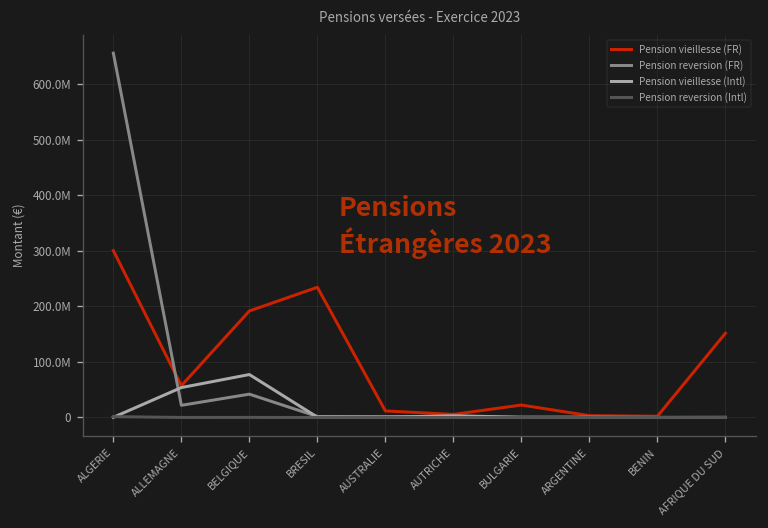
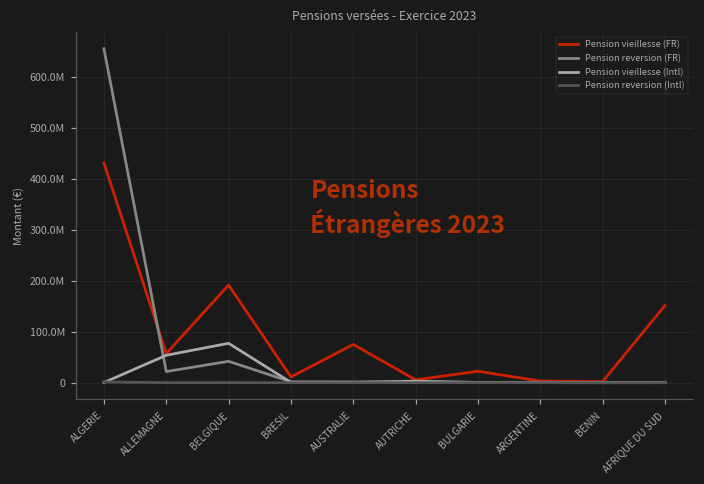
  {
    "Pension vieillesse (FR)": {
-     "ALGERIE": 300000000,
+     "ALGERIE": 430000000,
      "BELGIQUE": 190000000,
-     "BRESIL": 230000000,
-     "AUSTRALIE": 10000000,
+     "BRESIL": 10000000,
+     "AUSTRALIE": 80000000,
      "BULGARIE": 20000000,
      "AFRIQUE DU SUD": 150000000
    },
    "Pension reversion (Intl)": {
      "ALLEMAGNE": 0,
      "BELGIQUE": 0
    }
  }
